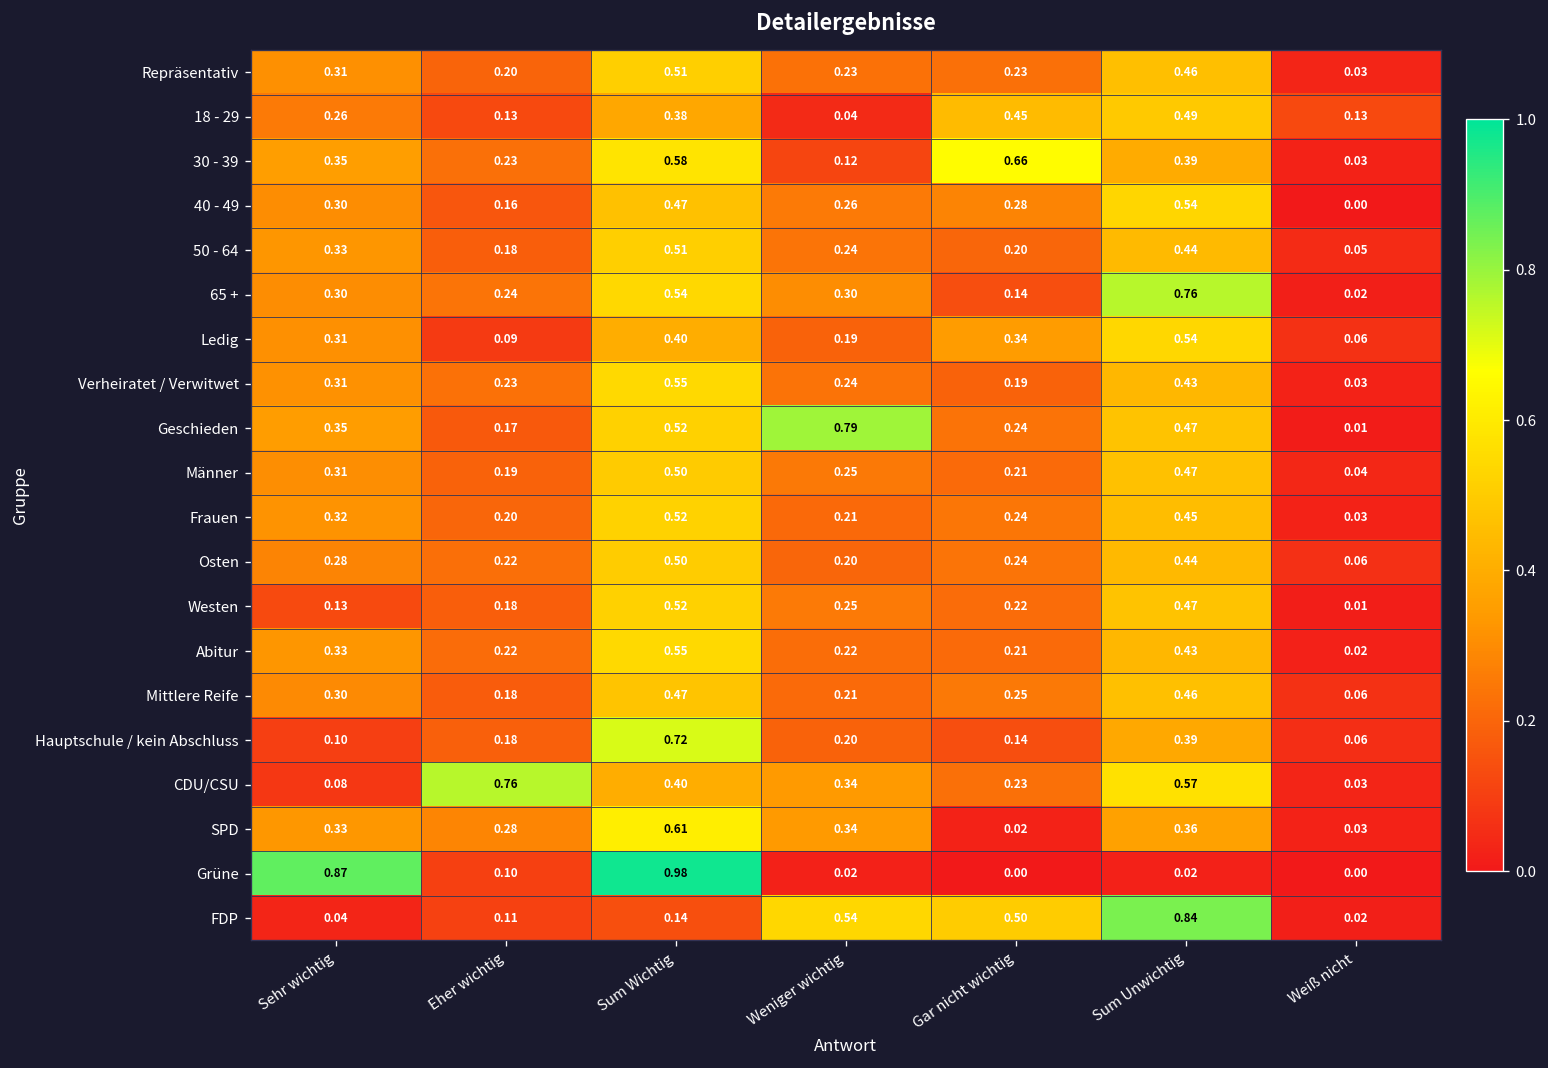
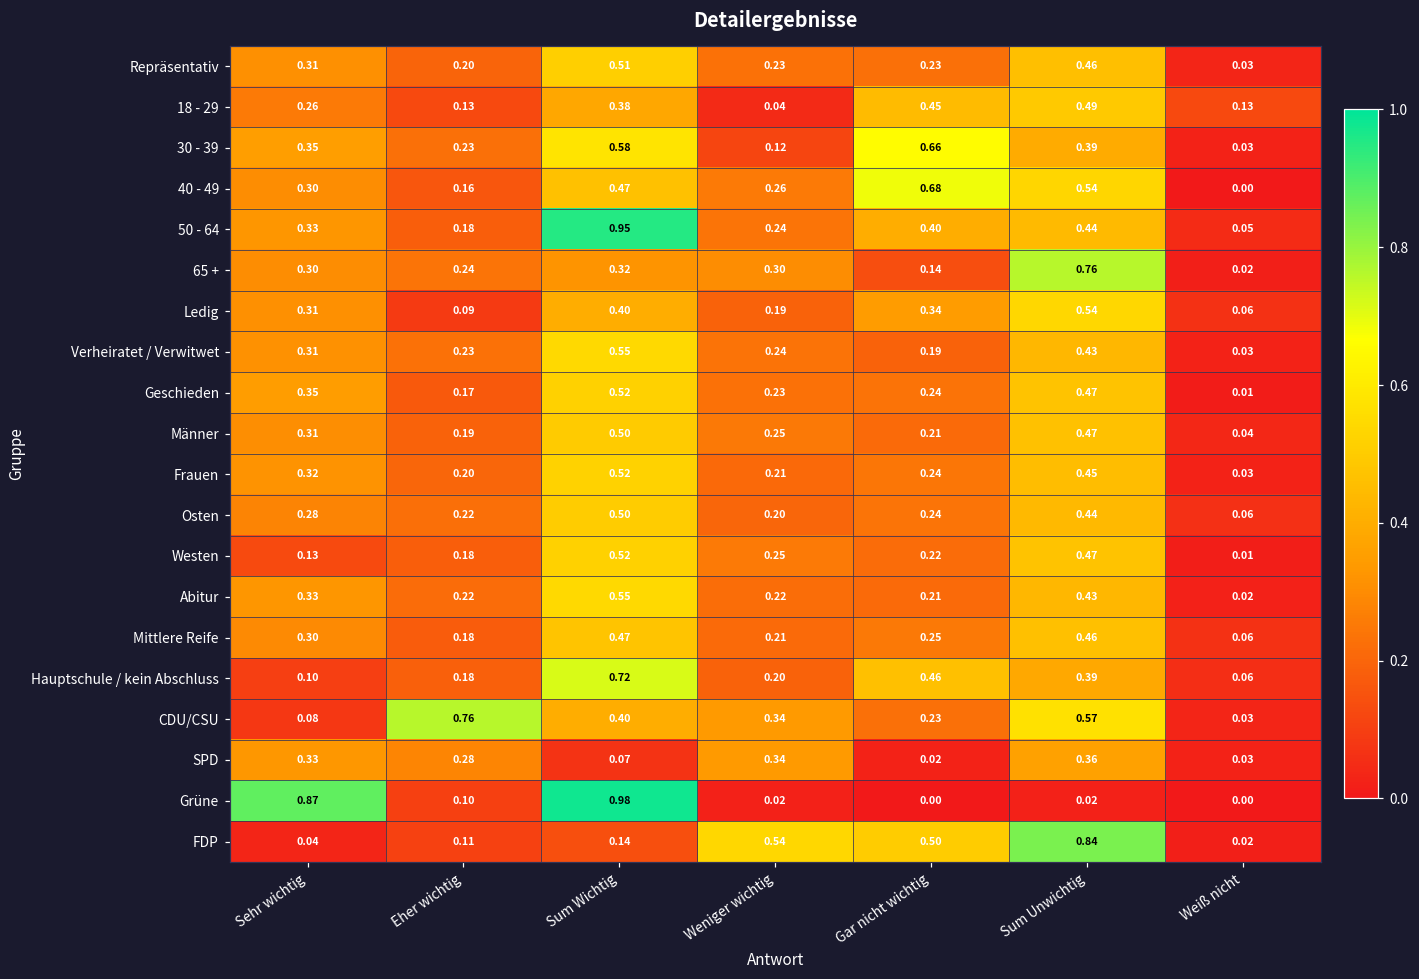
  {
    "Repräsentativ": {
      "Sehr wichtig": 0.31,
      "Eher wichtig": 0.20,
      "Sum Wichtig": 0.51,
      "Weniger wichtig": 0.23,
      "Gar nicht wichtig": 0.23,
      "Sum Unwichtig": 0.46,
      "Weiß nicht": 0.03
    },
    "18 - 29": {
      "Sehr wichtig": 0.26,
      "Eher wichtig": 0.13,
      "Sum Wichtig": 0.38,
      "Weniger wichtig": 0.04,
      "Gar nicht wichtig": 0.45,
      "Sum Unwichtig": 0.49,
      "Weiß nicht": 0.13
    },
    "30 - 39": {
      "Sehr wichtig": 0.35,
      "Eher wichtig": 0.23,
      "Sum Wichtig": 0.58,
      "Weniger wichtig": 0.12,
      "Gar nicht wichtig": 0.66,
      "Sum Unwichtig": 0.39,
      "Weiß nicht": 0.03
    },
    "40 - 49": {
      "Sehr wichtig": 0.30,
      "Eher wichtig": 0.16,
      "Sum Wichtig": 0.47,
      "Weniger wichtig": 0.26,
-     "Gar nicht wichtig": 0.28,
+     "Gar nicht wichtig": 0.68,
      "Sum Unwichtig": 0.54,
      "Weiß nicht": 0.00
    },
    "50 - 64": {
      "Sehr wichtig": 0.33,
      "Eher wichtig": 0.18,
-     "Sum Wichtig": 0.51,
+     "Sum Wichtig": 0.95,
      "Weniger wichtig": 0.24,
-     "Gar nicht wichtig": 0.20,
+     "Gar nicht wichtig": 0.40,
      "Sum Unwichtig": 0.44,
      "Weiß nicht": 0.05
    },
    "65 +": {
      "Sehr wichtig": 0.30,
      "Eher wichtig": 0.24,
-     "Sum Wichtig": 0.54,
+     "Sum Wichtig": 0.32,
      "Weniger wichtig": 0.30,
      "Gar nicht wichtig": 0.14,
      "Sum Unwichtig": 0.76,
      "Weiß nicht": 0.02
    },
    "Ledig": {
      "Sehr wichtig": 0.31,
      "Eher wichtig": 0.09,
      "Sum Wichtig": 0.40,
      "Weniger wichtig": 0.19,
      "Gar nicht wichtig": 0.34,
      "Sum Unwichtig": 0.54,
      "Weiß nicht": 0.06
    },
    "Verheiratet / Verwitwet": {
      "Sehr wichtig": 0.31,
      "Eher wichtig": 0.23,
      "Sum Wichtig": 0.55,
      "Weniger wichtig": 0.24,
      "Gar nicht wichtig": 0.19,
      "Sum Unwichtig": 0.43,
      "Weiß nicht": 0.03
    },
    "Geschieden": {
      "Sehr wichtig": 0.35,
      "Eher wichtig": 0.17,
      "Sum Wichtig": 0.52,
-     "Weniger wichtig": 0.79,
+     "Weniger wichtig": 0.23,
      "Gar nicht wichtig": 0.24,
      "Sum Unwichtig": 0.47,
      "Weiß nicht": 0.01
    },
    "Männer": {
      "Sehr wichtig": 0.31,
      "Eher wichtig": 0.19,
      "Sum Wichtig": 0.50,
      "Weniger wichtig": 0.25,
      "Gar nicht wichtig": 0.21,
      "Sum Unwichtig": 0.47,
      "Weiß nicht": 0.04
    },
    "Frauen": {
      "Sehr wichtig": 0.32,
      "Eher wichtig": 0.20,
      "Sum Wichtig": 0.52,
      "Weniger wichtig": 0.21,
      "Gar nicht wichtig": 0.24,
      "Sum Unwichtig": 0.45,
      "Weiß nicht": 0.03
    },
    "Osten": {
      "Sehr wichtig": 0.28,
      "Eher wichtig": 0.22,
      "Sum Wichtig": 0.50,
      "Weniger wichtig": 0.20,
      "Gar nicht wichtig": 0.24,
      "Sum Unwichtig": 0.44,
      "Weiß nicht": 0.06
    },
    "Westen": {
      "Sehr wichtig": 0.13,
      "Eher wichtig": 0.18,
      "Sum Wichtig": 0.52,
      "Weniger wichtig": 0.25,
      "Gar nicht wichtig": 0.22,
      "Sum Unwichtig": 0.47,
      "Weiß nicht": 0.01
    },
    "Abitur": {
      "Sehr wichtig": 0.33,
      "Eher wichtig": 0.22,
      "Sum Wichtig": 0.55,
      "Weniger wichtig": 0.22,
      "Gar nicht wichtig": 0.21,
      "Sum Unwichtig": 0.43,
      "Weiß nicht": 0.02
    },
    "Mittlere Reife": {
      "Sehr wichtig": 0.30,
      "Eher wichtig": 0.18,
      "Sum Wichtig": 0.47,
      "Weniger wichtig": 0.21,
      "Gar nicht wichtig": 0.25,
      "Sum Unwichtig": 0.46,
      "Weiß nicht": 0.06
    },
    "Hauptschule / kein Abschluss": {
      "Sehr wichtig": 0.10,
      "Eher wichtig": 0.18,
      "Sum Wichtig": 0.72,
      "Weniger wichtig": 0.20,
-     "Gar nicht wichtig": 0.14,
+     "Gar nicht wichtig": 0.46,
      "Sum Unwichtig": 0.39,
      "Weiß nicht": 0.06
    },
    "CDU/CSU": {
      "Sehr wichtig": 0.08,
      "Eher wichtig": 0.76,
      "Sum Wichtig": 0.40,
      "Weniger wichtig": 0.34,
      "Gar nicht wichtig": 0.23,
      "Sum Unwichtig": 0.57,
      "Weiß nicht": 0.03
    },
    "SPD": {
      "Sehr wichtig": 0.33,
      "Eher wichtig": 0.28,
-     "Sum Wichtig": 0.61,
+     "Sum Wichtig": 0.07,
      "Weniger wichtig": 0.34,
      "Gar nicht wichtig": 0.02,
      "Sum Unwichtig": 0.36,
      "Weiß nicht": 0.03
    },
    "Grüne": {
      "Sehr wichtig": 0.87,
      "Eher wichtig": 0.10,
      "Sum Wichtig": 0.98,
      "Weniger wichtig": 0.02,
      "Gar nicht wichtig": 0.00,
      "Sum Unwichtig": 0.02,
      "Weiß nicht": 0.00
    },
    "FDP": {
      "Sehr wichtig": 0.04,
      "Eher wichtig": 0.11,
      "Sum Wichtig": 0.14,
      "Weniger wichtig": 0.54,
      "Gar nicht wichtig": 0.50,
      "Sum Unwichtig": 0.84,
      "Weiß nicht": 0.02
    }
  }
